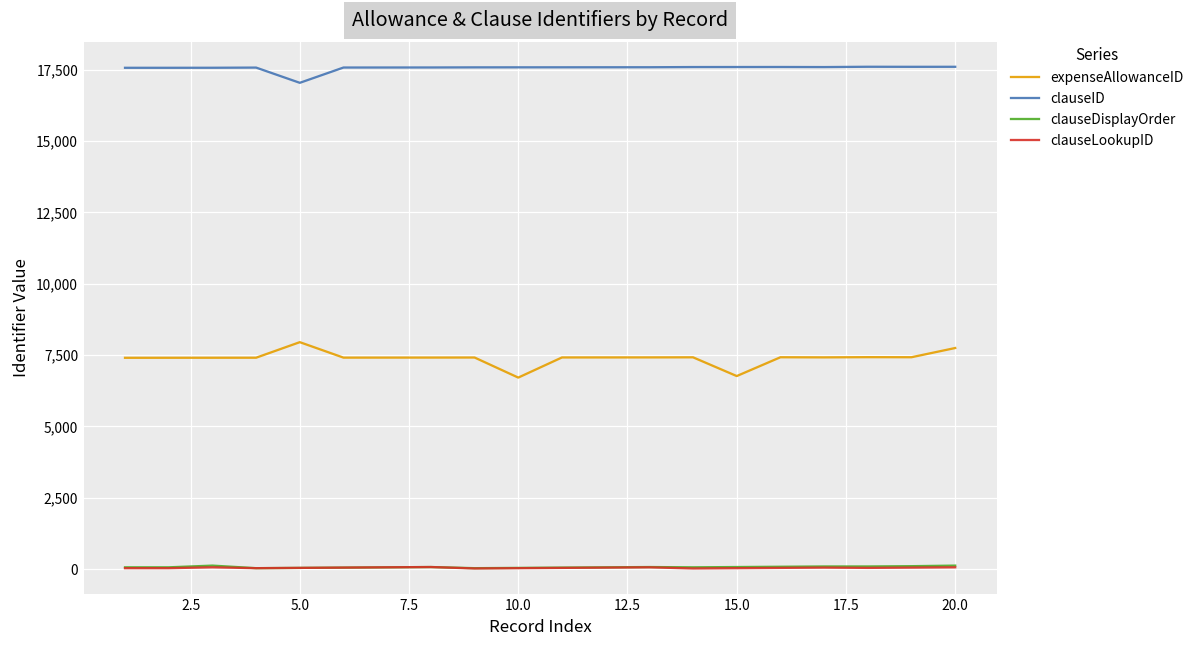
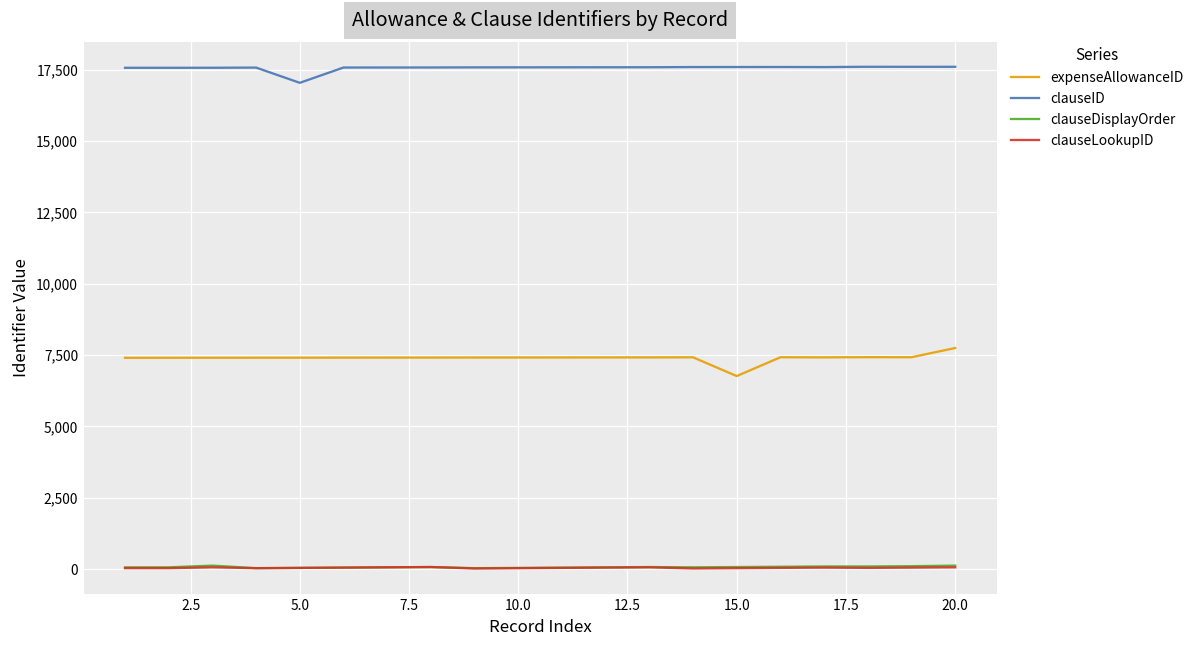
  {
    "expenseAllowanceID": {
-     "5.0": "8,000",
-     "10.0": "6,700",
+     "5.0": "7,400",
+     "10.0": "7,400",
      "15.0": "6,800",
      "20.0": "7,700"
    },
    "clauseID": {
      "5.0": "17,000",
      "10.0": "17,600",
      "15.0": "17,600",
      "20.0": "17,600"
    }
  }
